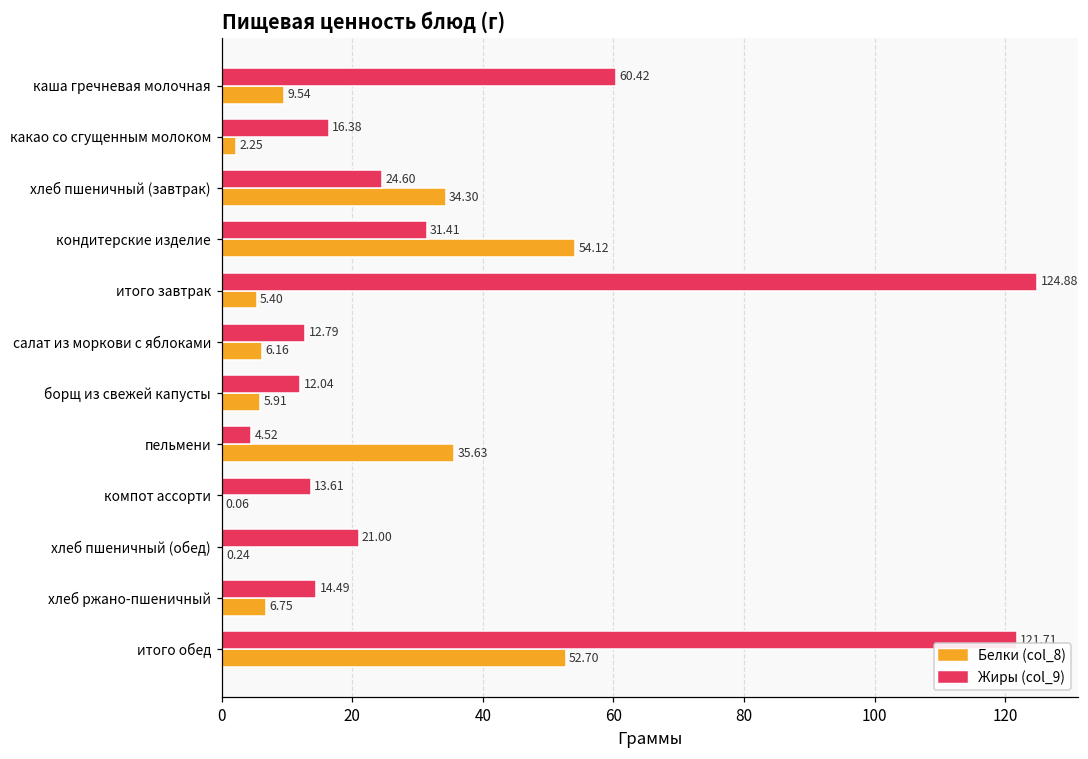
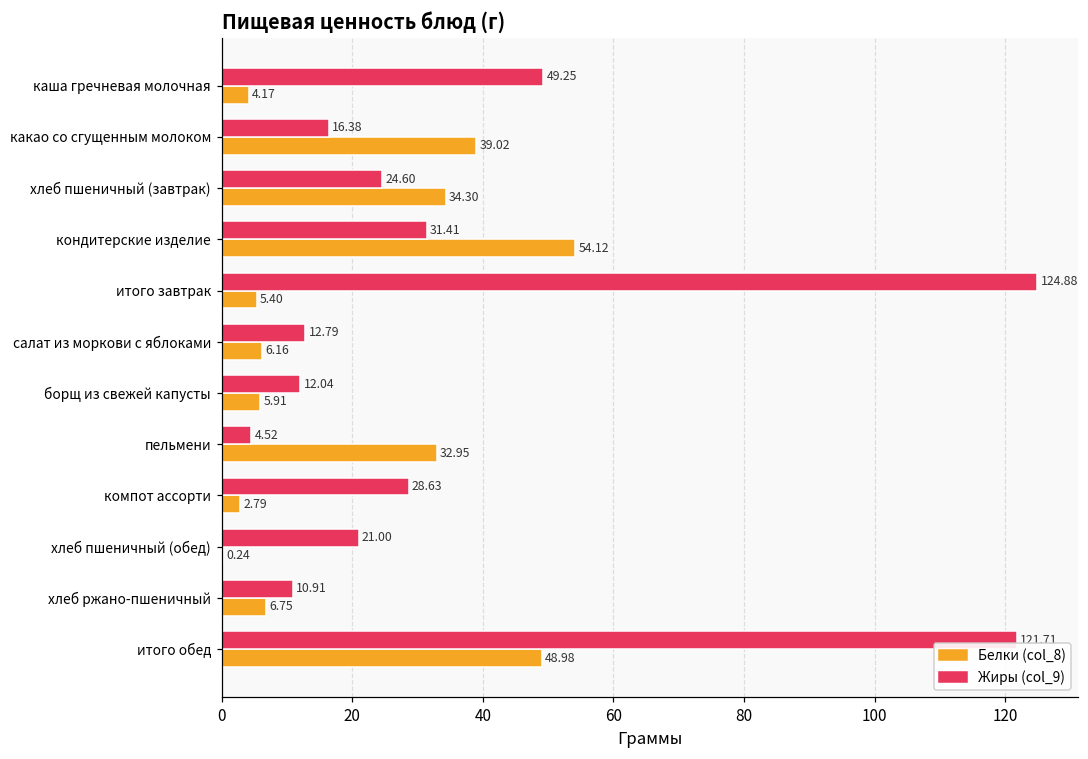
  {
    "Белки (col_8)": {
-     "каша гречневая молочная": 9.54,
-     "какао со сгущенным молоком": 2.25,
+     "каша гречневая молочная": 4.17,
+     "какао со сгущенным молоком": 39.02,
      "хлеб пшеничный (завтрак)": 34.30,
      "кондитерские изделие": 54.12,
      "итого завтрак": 5.40,
      "салат из моркови с яблоками": 6.16,
      "борщ из свежей капусты": 5.91,
-     "пельмени": 35.63,
-     "компот ассорти": 0.06,
+     "пельмени": 32.95,
+     "компот ассорти": 2.79,
      "хлеб пшеничный (обед)": 0.24,
      "хлеб ржано-пшеничный": 6.75,
-     "итого обед": 52.70
+     "итого обед": 48.98
    },
    "Жиры (col_9)": {
-     "каша гречневая молочная": 60.42,
+     "каша гречневая молочная": 49.25,
      "какао со сгущенным молоком": 16.38,
      "хлеб пшеничный (завтрак)": 24.60,
      "кондитерские изделие": 31.41,
      "итого завтрак": 124.88,
      "салат из моркови с яблоками": 12.79,
      "борщ из свежей капусты": 12.04,
      "пельмени": 4.52,
-     "компот ассорти": 13.61,
+     "компот ассорти": 28.63,
      "хлеб пшеничный (обед)": 21.00,
-     "хлеб ржано-пшеничный": 14.49
+     "хлеб ржано-пшеничный": 10.91
    }
  }
